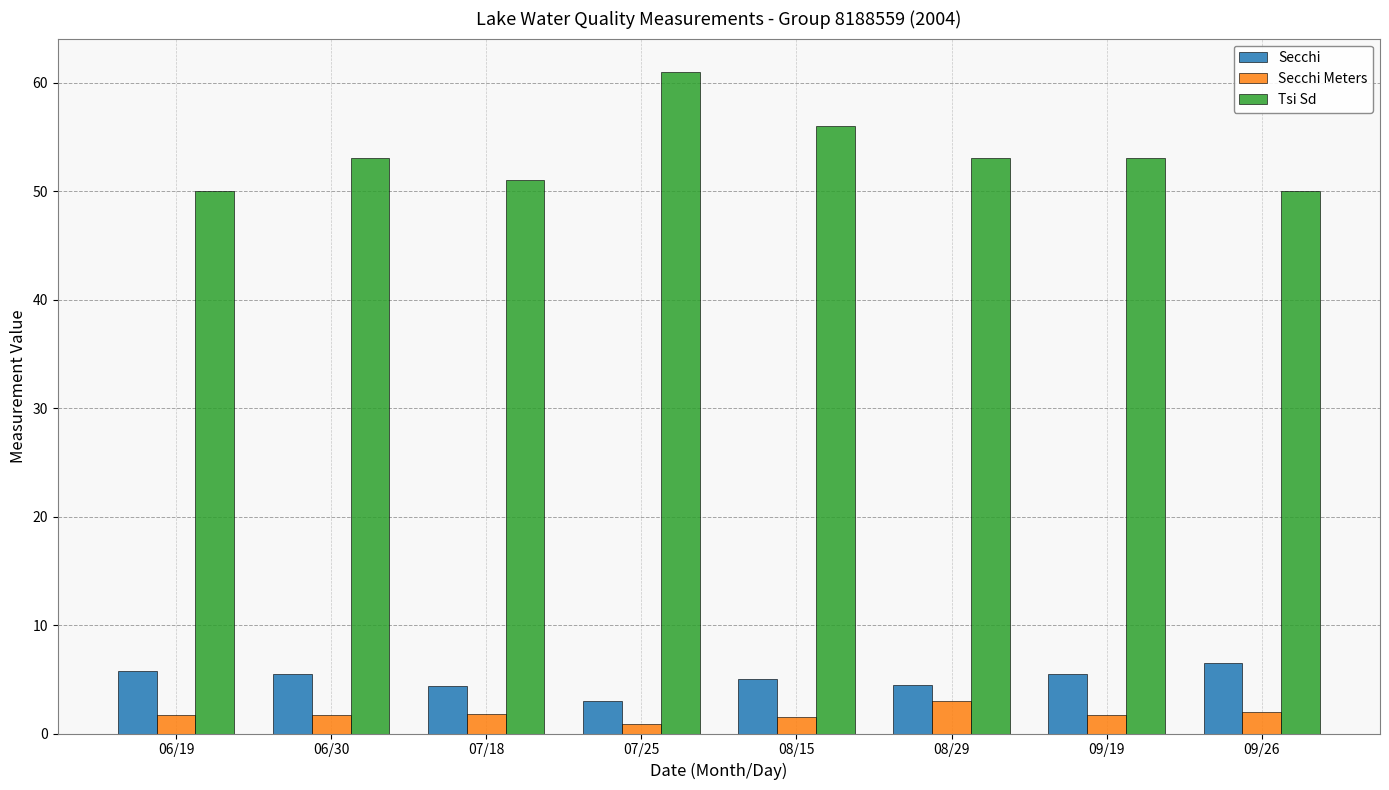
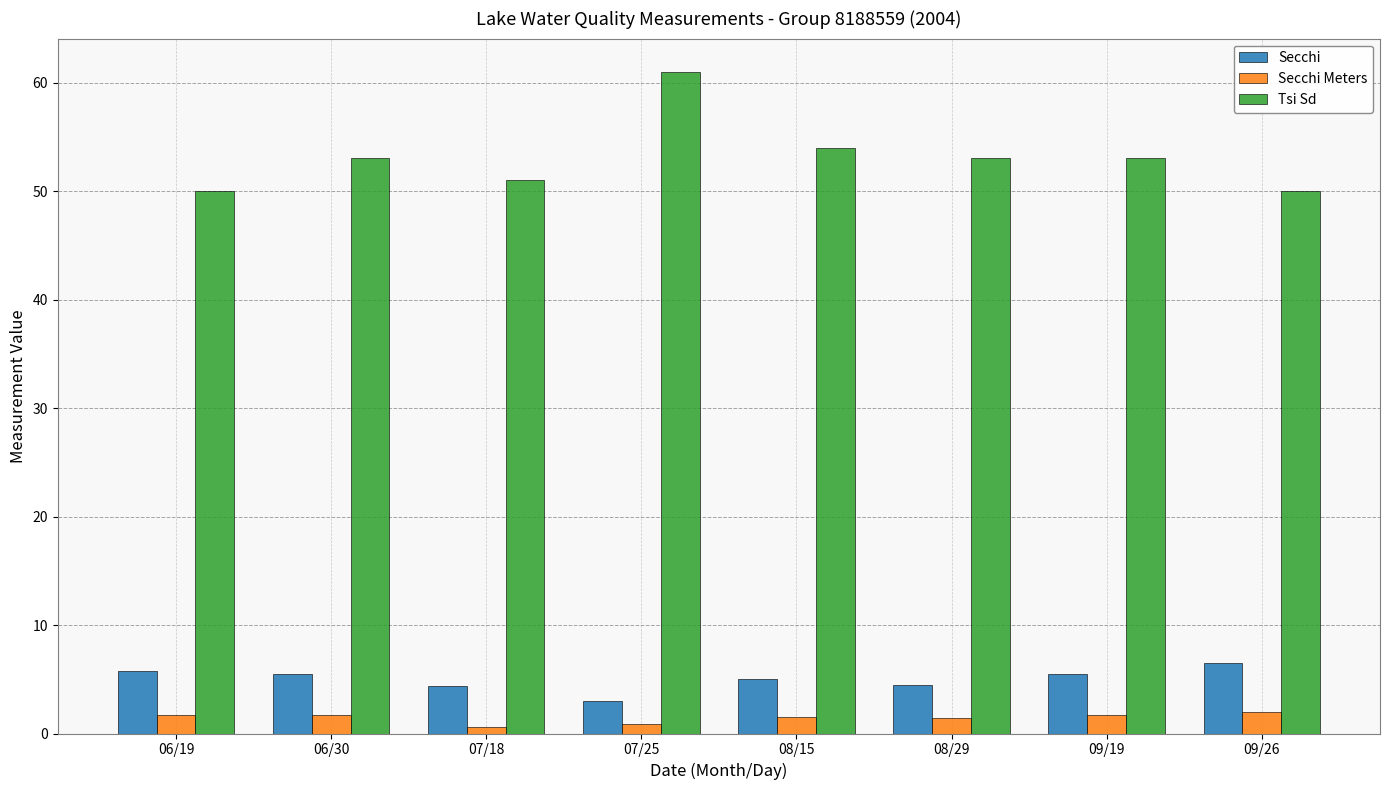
  {
    "Secchi": {
      "06/19": 5.8,
      "06/30": 5.5,
      "07/18": 4.4,
      "07/25": 3.0,
      "08/15": 5.0,
      "08/29": 4.5,
      "09/19": 5.5,
      "09/26": 6.5
    },
    "Secchi Meters": {
      "06/19": 1.7,
      "06/30": 1.7,
-     "07/18": 1.8,
+     "07/18": 0.6,
      "07/25": 0.9,
      "08/15": 1.5,
-     "08/29": 3.0,
+     "08/29": 1.4,
      "09/19": 1.7,
      "09/26": 2.0
    },
    "Tsi Sd": {
      "06/19": 50,
      "06/30": 53,
      "07/18": 51,
      "07/25": 61,
-     "08/15": 56,
+     "08/15": 54,
      "08/29": 53,
      "09/19": 53,
      "09/26": 50
    }
  }
